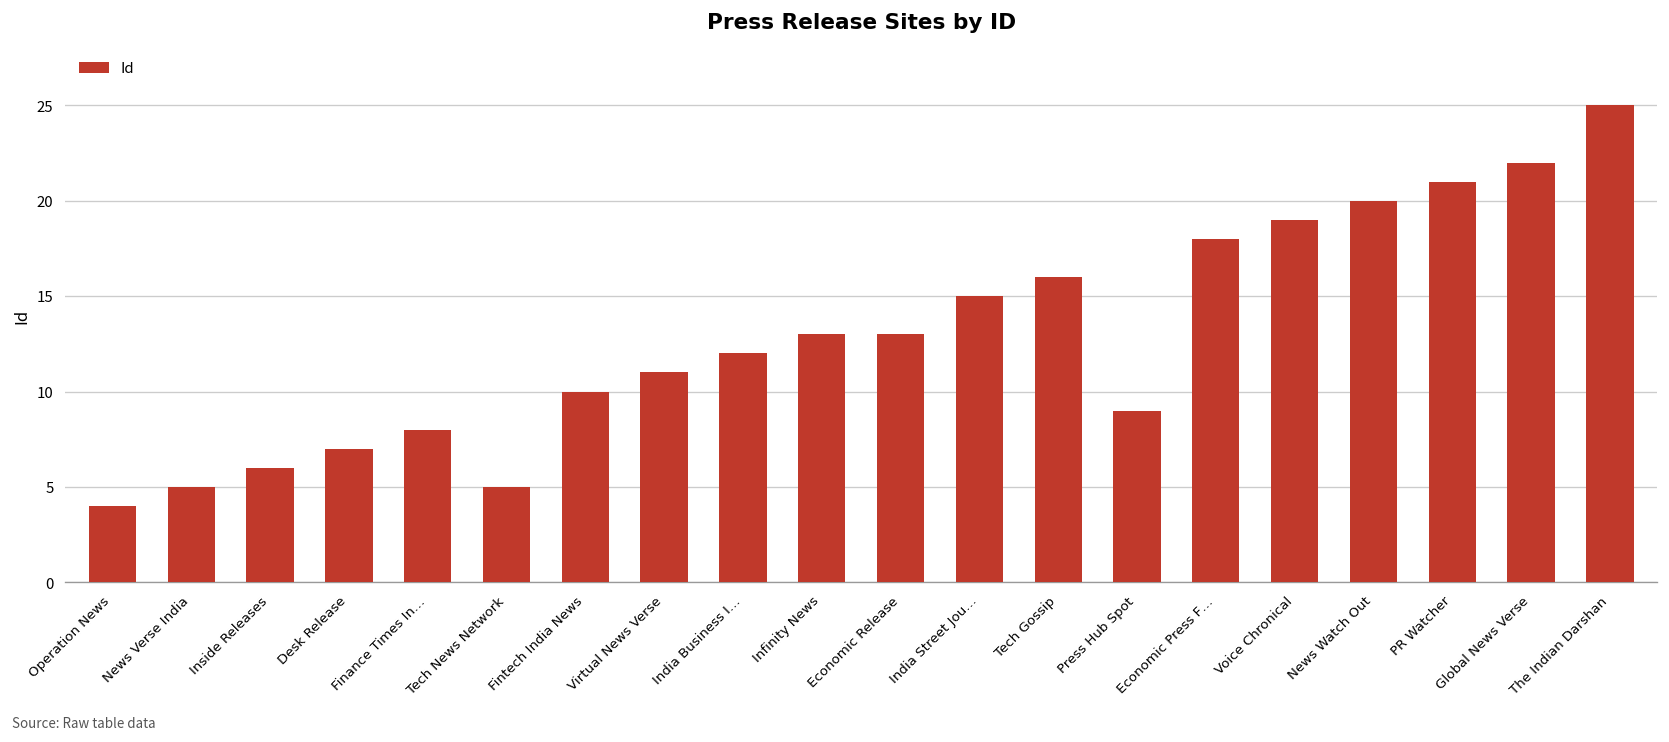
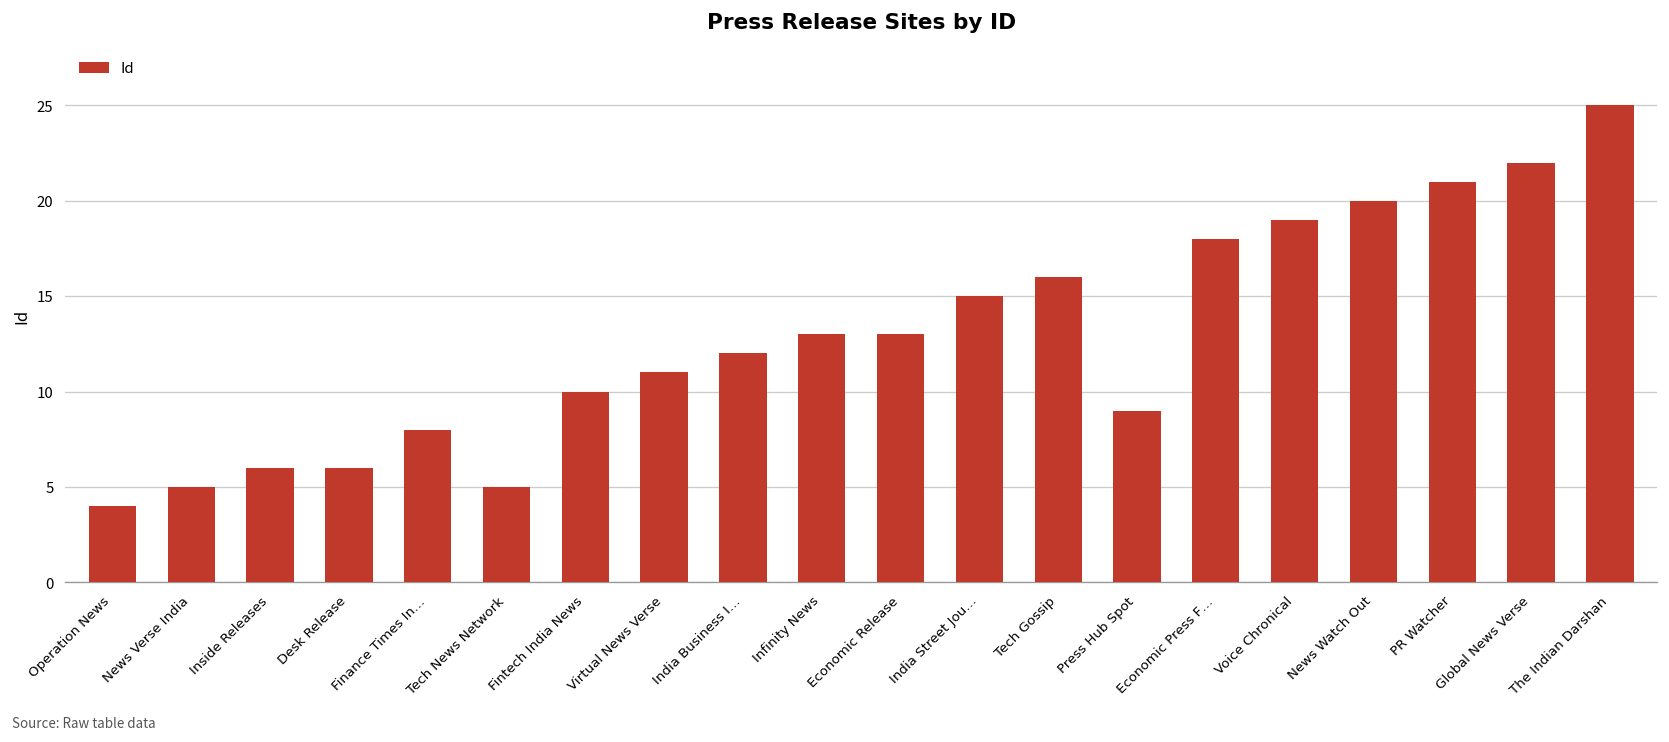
  {
    "Operation News": 4,
    "News Verse India": 5,
    "Inside Releases": 6,
-   "Desk Release": 7,
+   "Desk Release": 6,
    "Finance Times In…": 8,
    "Tech News Network": 5,
    "Fintech India News": 10,
    "Virtual News Verse": 11,
    "India Business I…": 12,
    "Infinity News": 13,
    "Economic Release": 13,
    "India Street Jou…": 15,
    "Tech Gossip": 16,
    "Press Hub Spot": 9,
    "Economic Press F…": 18,
    "Voice Chronical": 19,
    "News Watch Out": 20,
    "PR Watcher": 21,
    "Global News Verse": 22,
    "The Indian Darshan": 25
  }
